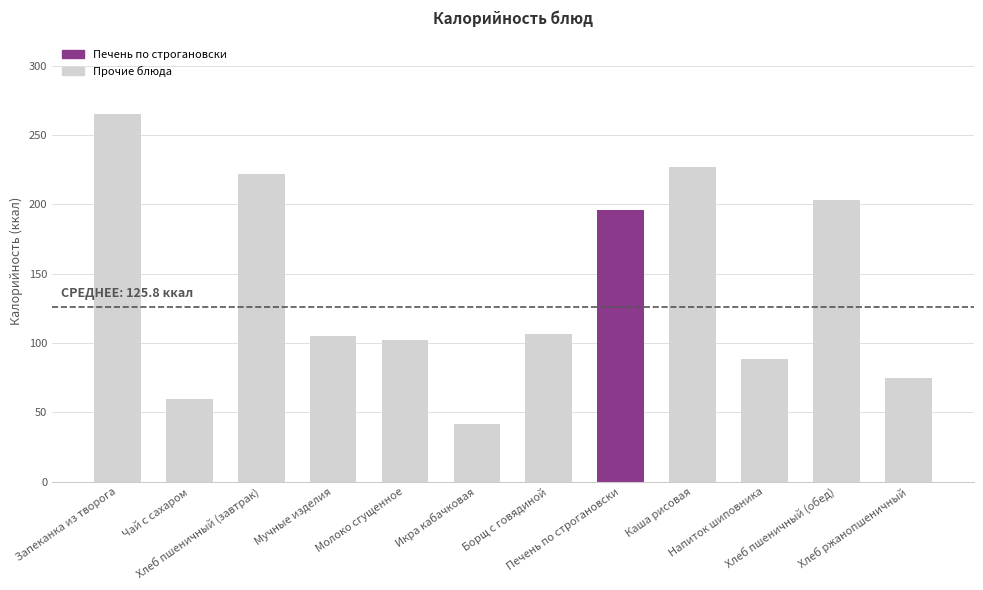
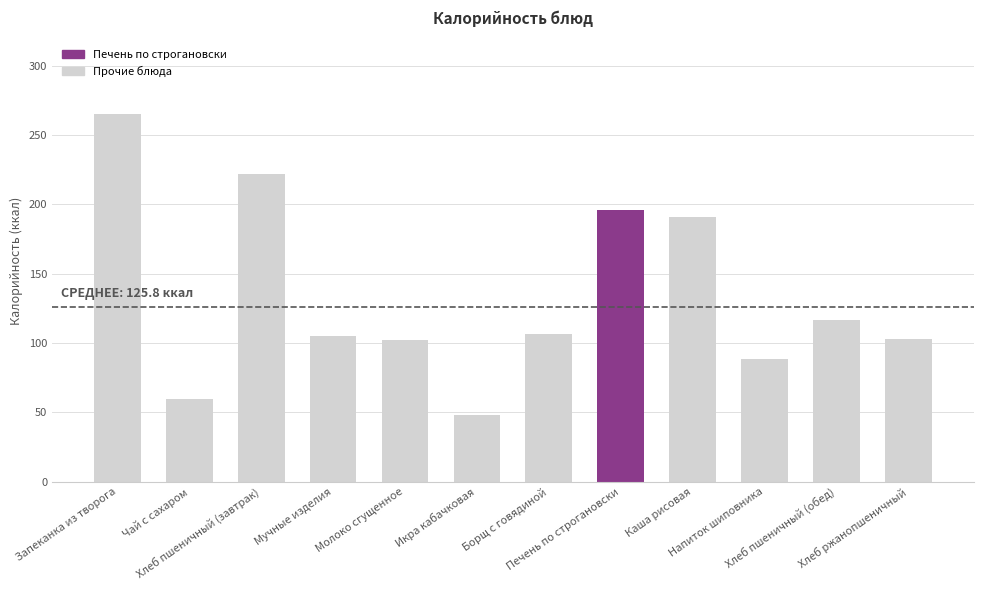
  {
    "Чай с сахаром": 60,
    "Хлеб пшеничный (завтрак)": 222,
    "Мучные изделия": 105,
    "Молоко сгущенное": 102,
-   "Икра кабачковая": 42,
+   "Икра кабачковая": 48,
    "Борщ с говядиной": 107,
    "Печень по строгановски": 196,
-   "Каша рисовая": 227,
+   "Каша рисовая": 191,
    "Напиток шиповника": 88,
-   "Хлеб пшеничный (обед)": 203,
-   "Хлеб ржанопшеничный": 75
+   "Хлеб пшеничный (обед)": 117,
+   "Хлеб ржанопшеничный": 103
  }
